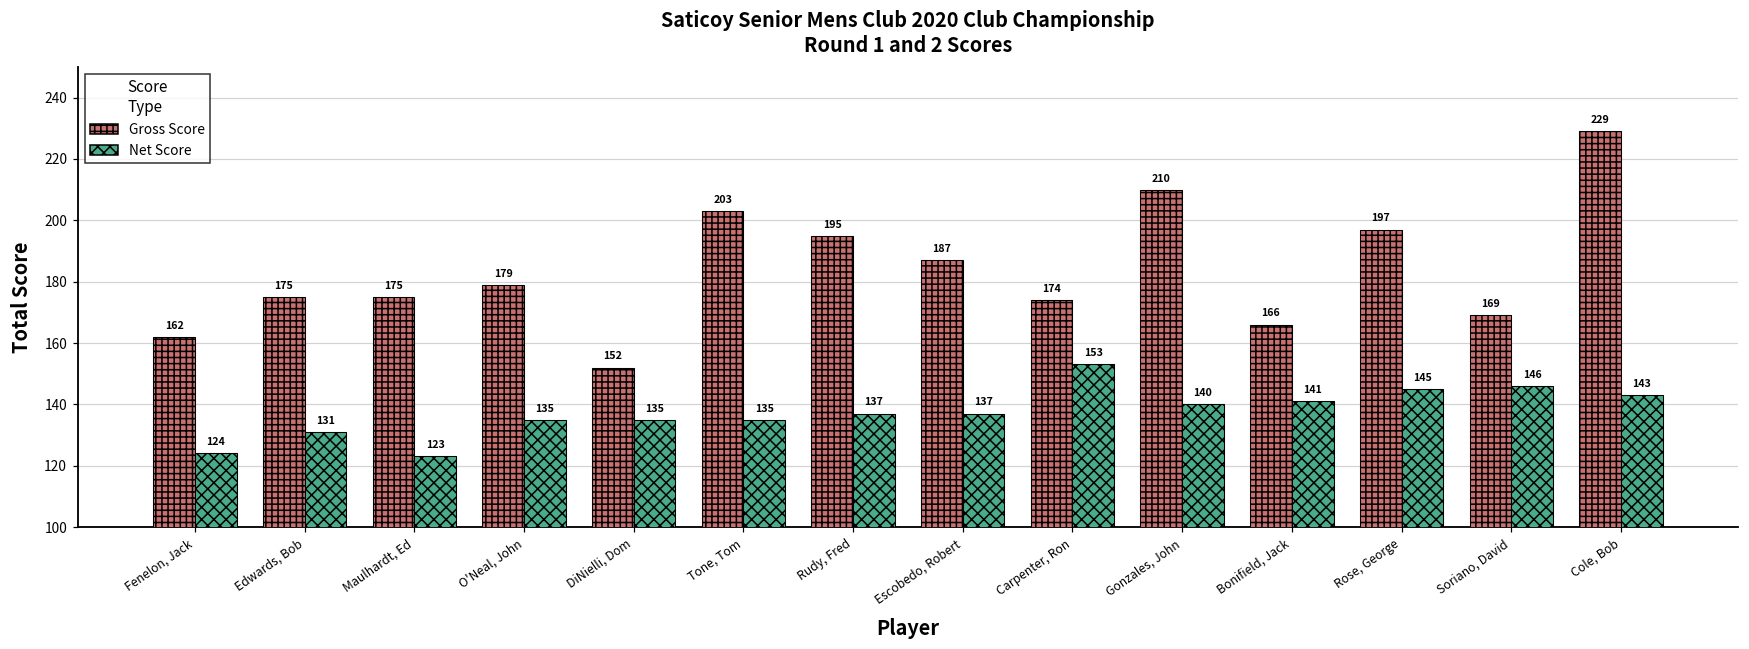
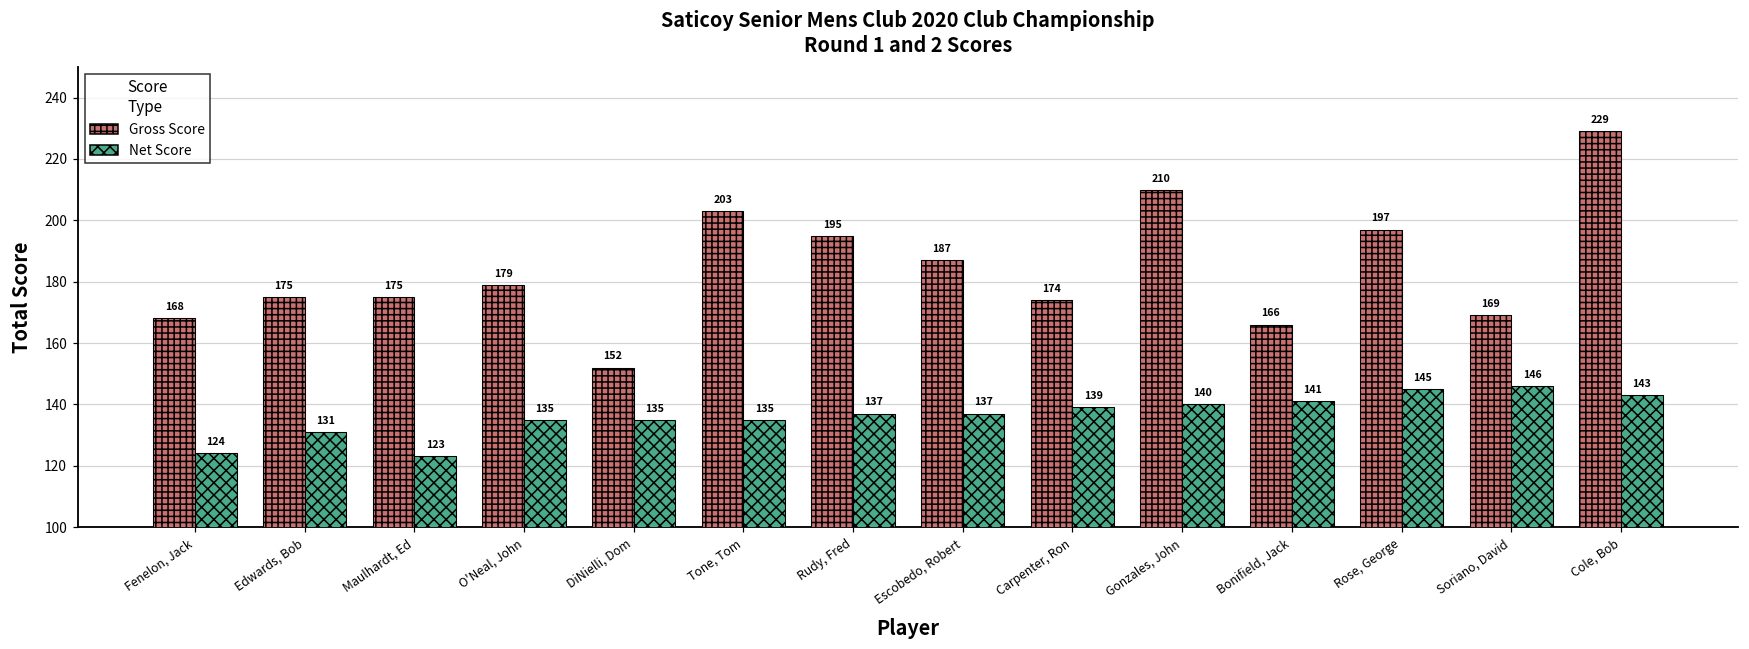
  {
    "Gross Score": {
-     "Fenelon, Jack": 162,
+     "Fenelon, Jack": 168,
      "Edwards, Bob": 175,
      "Maulhardt, Ed": 175,
      "O'Neal, John": 179,
      "DiNielli, Dom": 152,
      "Tone, Tom": 203,
      "Rudy, Fred": 195,
      "Escobedo, Robert": 187,
      "Carpenter, Ron": 174,
      "Gonzales, John": 210,
      "Bonifield, Jack": 166,
      "Rose, George": 197,
      "Soriano, David": 169,
      "Cole, Bob": 229
    },
    "Net Score": {
      "Fenelon, Jack": 124,
      "Edwards, Bob": 131,
      "Maulhardt, Ed": 123,
      "O'Neal, John": 135,
      "DiNielli, Dom": 135,
      "Tone, Tom": 135,
      "Rudy, Fred": 137,
      "Escobedo, Robert": 137,
-     "Carpenter, Ron": 153,
+     "Carpenter, Ron": 139,
      "Gonzales, John": 140,
      "Bonifield, Jack": 141,
      "Rose, George": 145,
      "Soriano, David": 146,
      "Cole, Bob": 143
    }
  }
